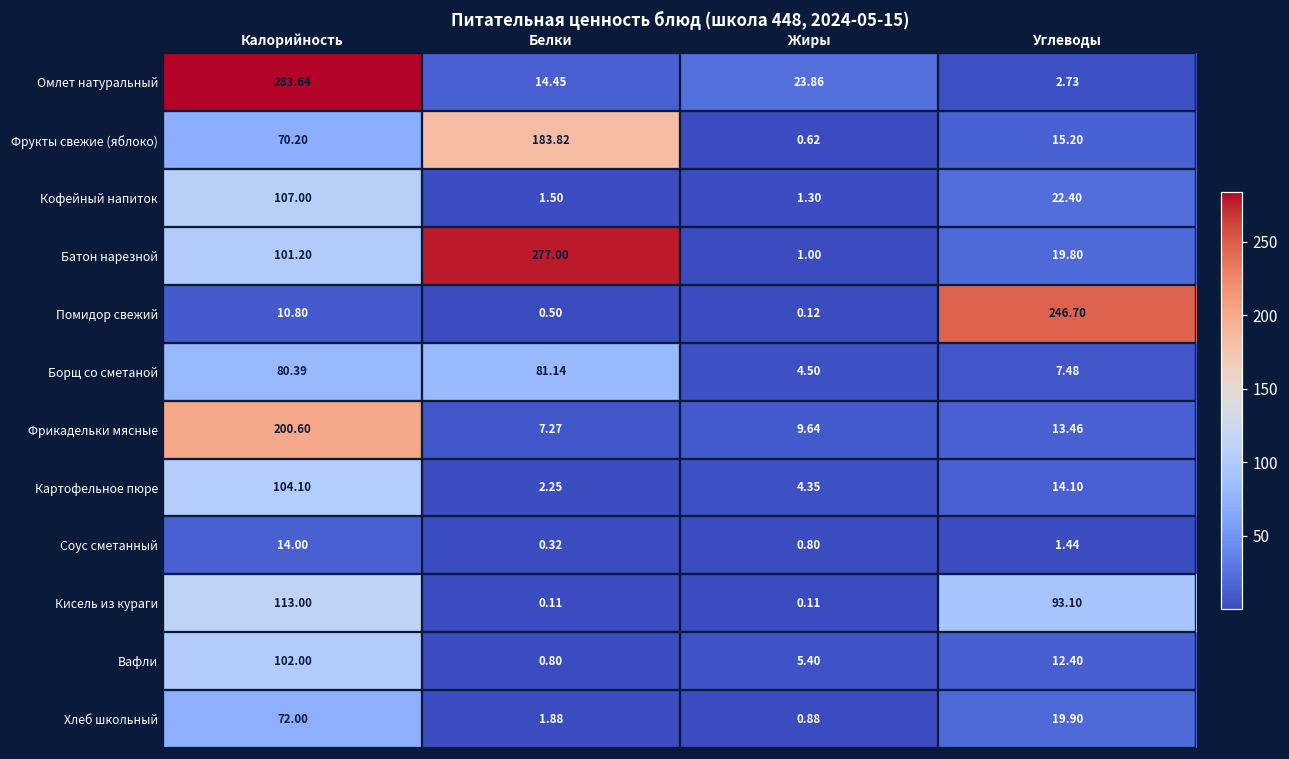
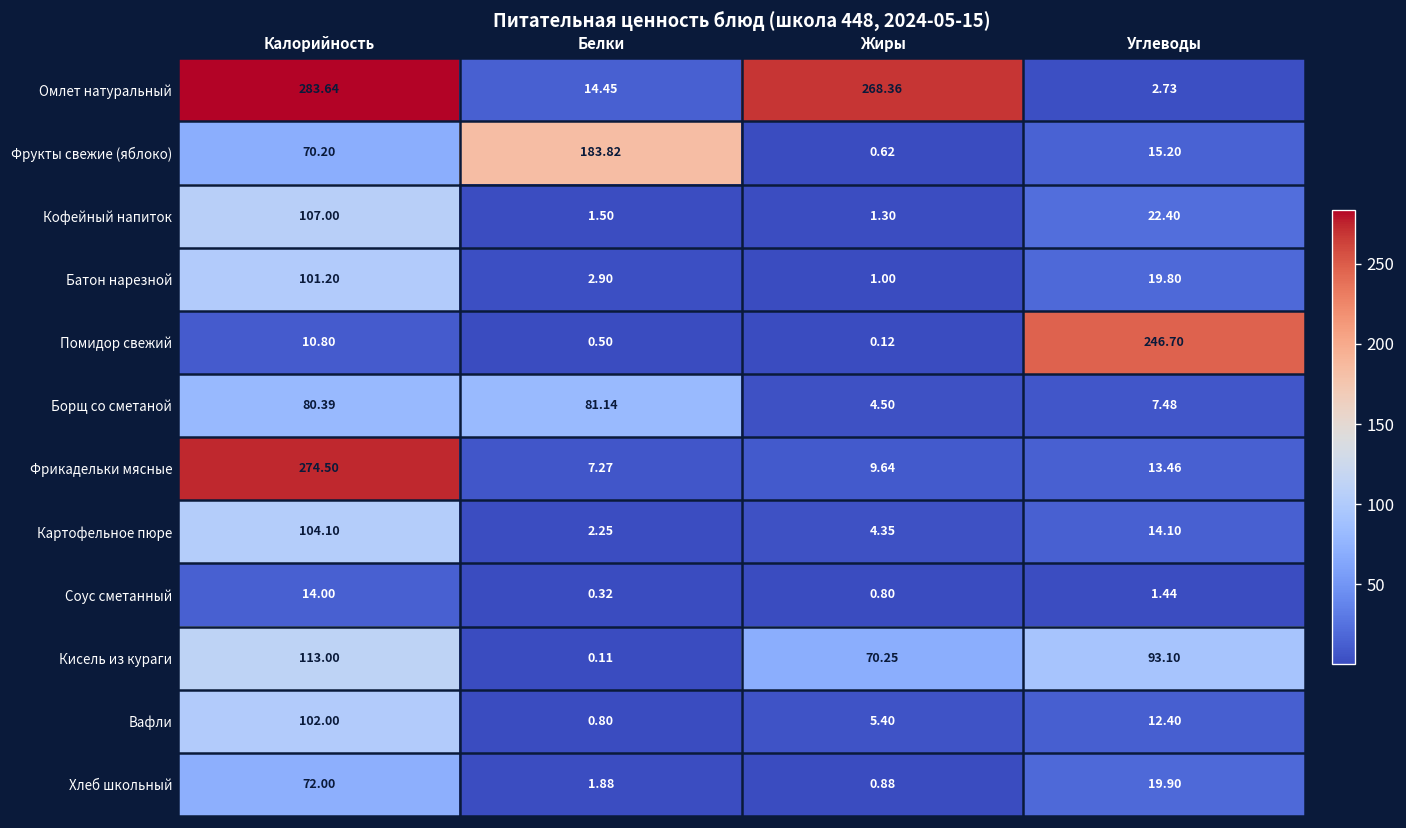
  {
    "Омлет натуральный": {
      "Калорийность": 283.64,
      "Белки": 14.45,
-     "Жиры": 23.86,
+     "Жиры": 268.36,
      "Углеводы": 2.73
    },
    "Фрукты свежие (яблоко)": {
      "Калорийность": 70.20,
      "Белки": 183.82,
      "Жиры": 0.62,
      "Углеводы": 15.20
    },
    "Кофейный напиток": {
      "Калорийность": 107.00,
      "Белки": 1.50,
      "Жиры": 1.30,
      "Углеводы": 22.40
    },
    "Батон нарезной": {
      "Калорийность": 101.20,
-     "Белки": 277.00,
+     "Белки": 2.90,
      "Жиры": 1.00,
      "Углеводы": 19.80
    },
    "Помидор свежий": {
      "Калорийность": 10.80,
      "Белки": 0.50,
      "Жиры": 0.12,
      "Углеводы": 246.70
    },
    "Борщ со сметаной": {
      "Калорийность": 80.39,
      "Белки": 81.14,
      "Жиры": 4.50,
      "Углеводы": 7.48
    },
    "Фрикадельки мясные": {
-     "Калорийность": 200.60,
+     "Калорийность": 274.50,
      "Белки": 7.27,
      "Жиры": 9.64,
      "Углеводы": 13.46
    },
    "Картофельное пюре": {
      "Калорийность": 104.10,
      "Белки": 2.25,
      "Жиры": 4.35,
      "Углеводы": 14.10
    },
    "Соус сметанный": {
      "Калорийность": 14.00,
      "Белки": 0.32,
      "Жиры": 0.80,
      "Углеводы": 1.44
    },
    "Кисель из кураги": {
      "Калорийность": 113.00,
      "Белки": 0.11,
-     "Жиры": 0.11,
+     "Жиры": 70.25,
      "Углеводы": 93.10
    },
    "Вафли": {
      "Калорийность": 102.00,
      "Белки": 0.80,
      "Жиры": 5.40,
      "Углеводы": 12.40
    },
    "Хлеб школьный": {
      "Калорийность": 72.00,
      "Белки": 1.88,
      "Жиры": 0.88,
      "Углеводы": 19.90
    }
  }
